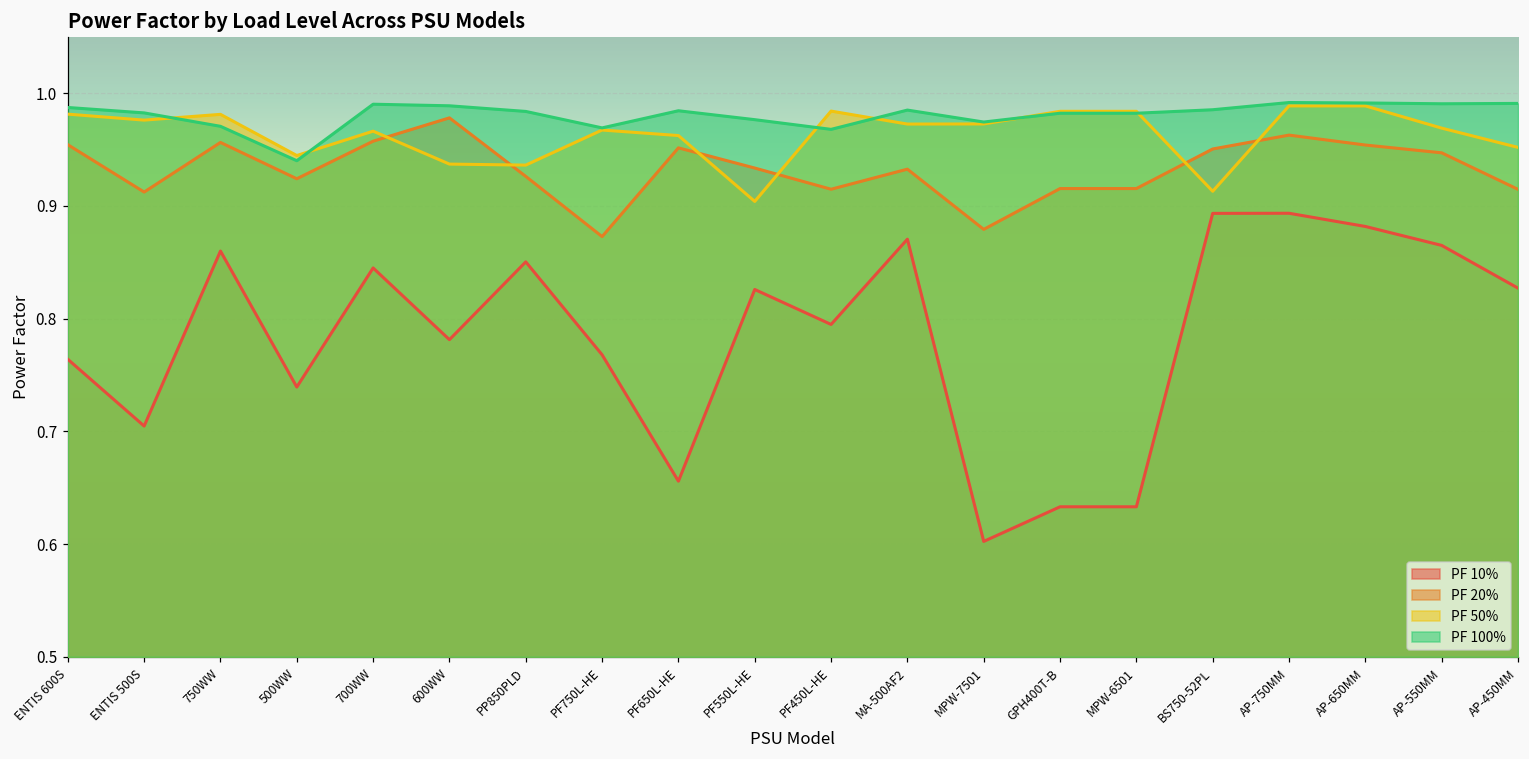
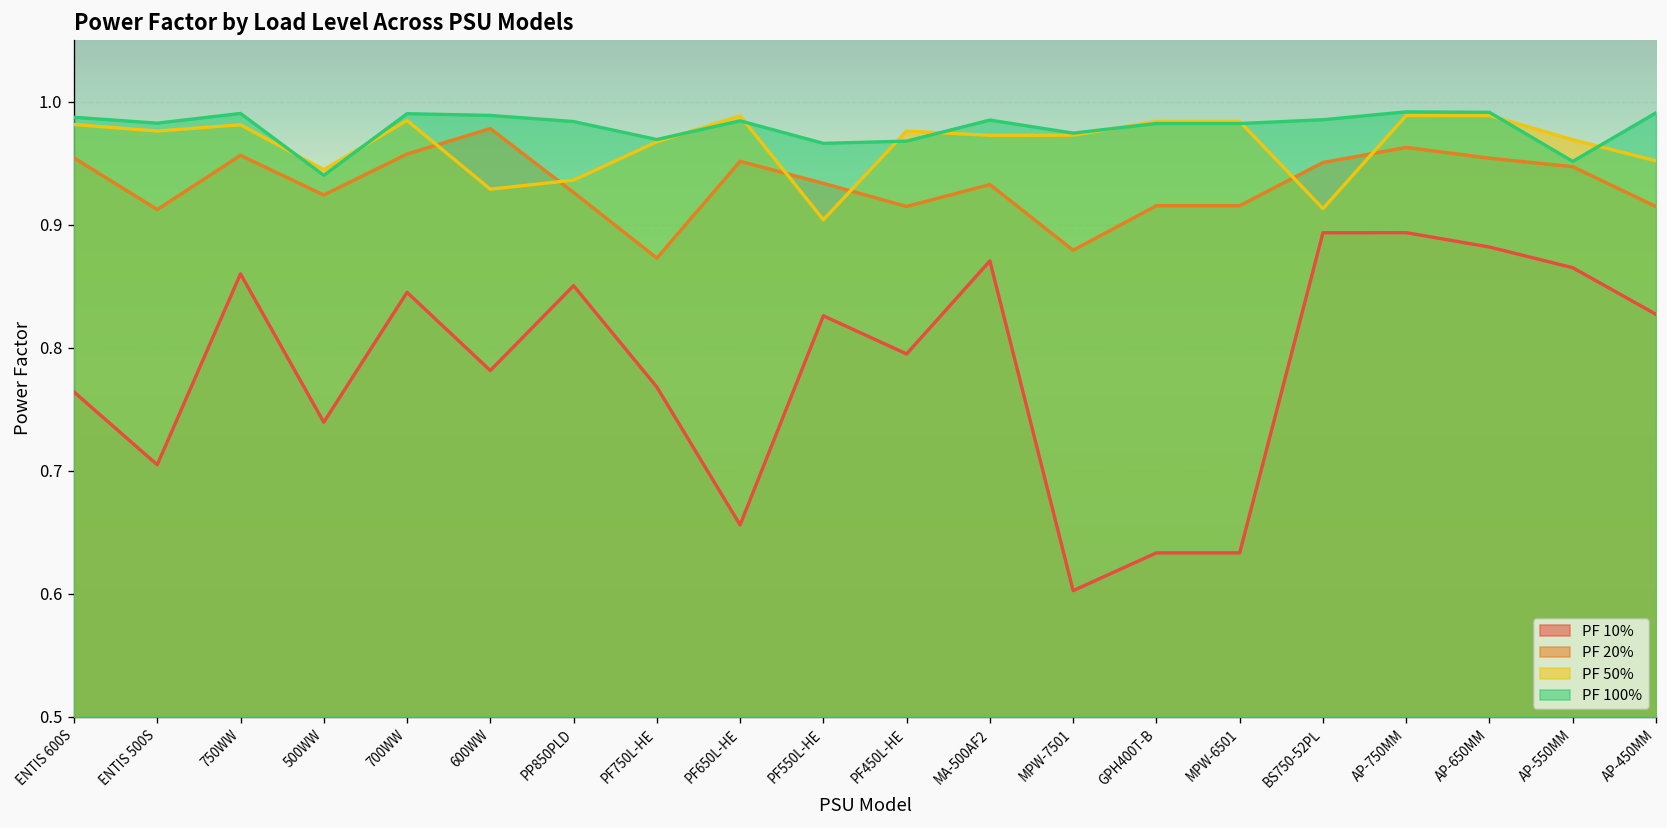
  {
    "PF 50%": {
      "ENTIS 600S": 0.981,
      "ENTIS 500S": 0.976,
      "750WW": 0.981,
      "500WW": 0.945,
-     "700WW": 0.966,
-     "600WW": 0.937,
+     "700WW": 0.985,
+     "600WW": 0.929,
      "PP850PLD": 0.936,
-     "PF650L-HE": 0.962,
+     "PF650L-HE": 0.988,
      "PF550L-HE": 0.904,
-     "PF450L-HE": 0.984,
+     "PF450L-HE": 0.976,
      "MA-500AF2": 0.973,
      "BS750-52PL": 0.913,
      "AP-750MM": 0.989,
      "AP-650MM": 0.989,
      "AP-550MM": 0.969,
      "AP-450MM": 0.952
    },
    "PF 100%": {
      "ENTIS 600S": 0.987,
      "ENTIS 500S": 0.982,
-     "750WW": 0.971,
+     "750WW": 0.990,
      "500WW": 0.940,
      "700WW": 0.990,
      "600WW": 0.989,
      "PP850PLD": 0.984,
      "PF650L-HE": 0.984,
-     "PF550L-HE": 0.976,
+     "PF550L-HE": 0.966,
      "PF450L-HE": 0.968,
      "MA-500AF2": 0.985,
      "BS750-52PL": 0.985,
      "AP-750MM": 0.992,
      "AP-650MM": 0.991,
-     "AP-550MM": 0.991,
+     "AP-550MM": 0.951,
      "AP-450MM": 0.991
    }
  }
